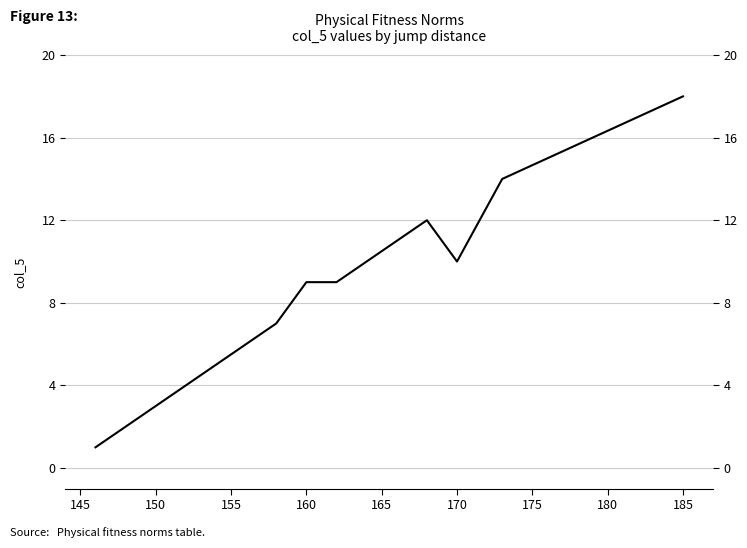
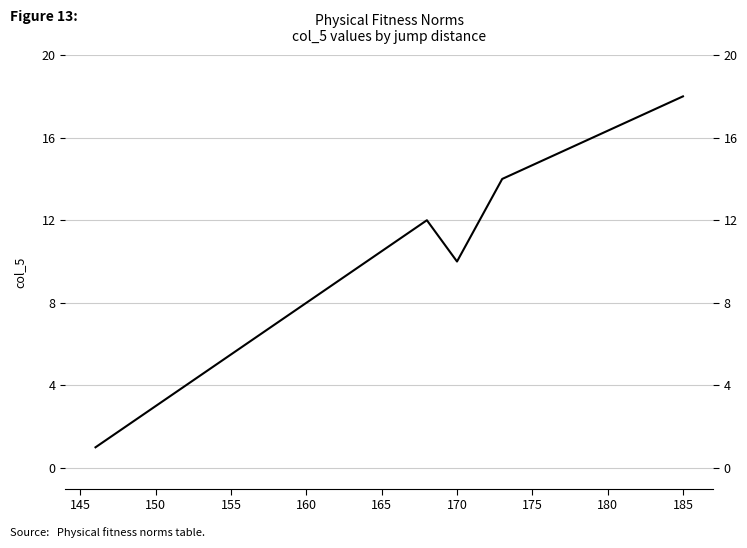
  {
    "150": 3,
-   "160": 9,
+   "160": 8,
    "170": 10,
    "185": 18
  }
